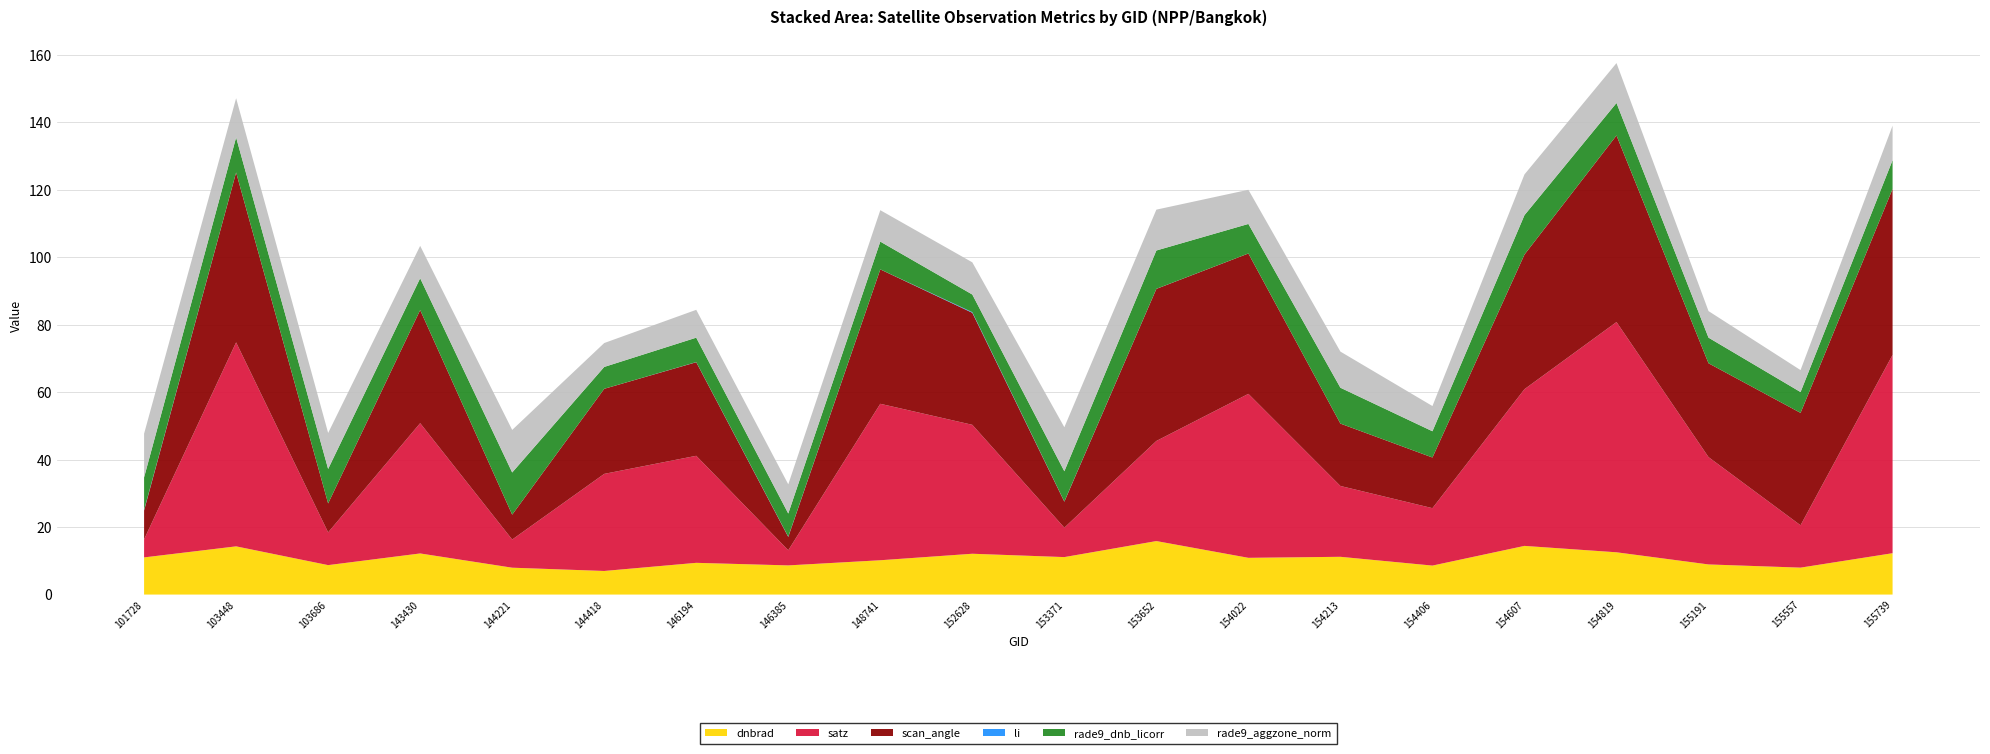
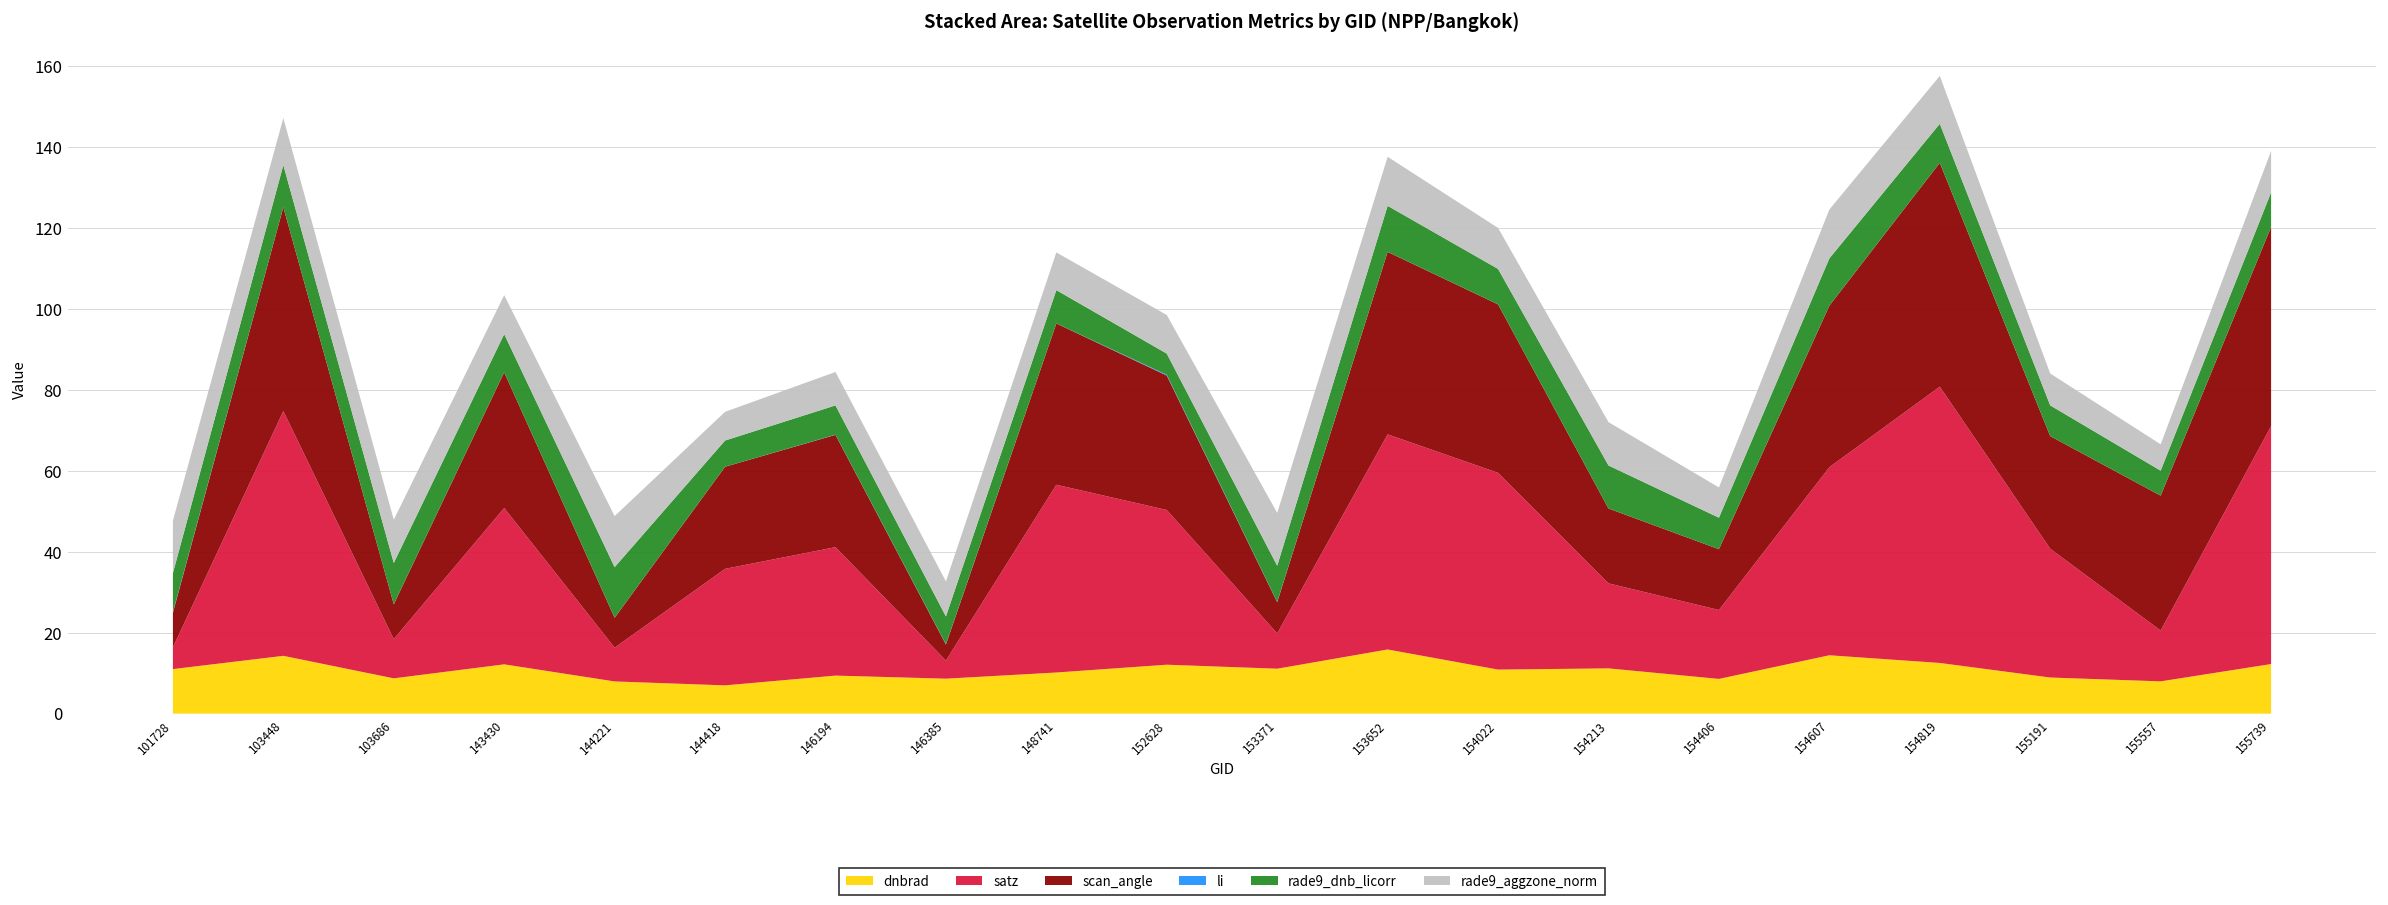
  {
    "dnbrad": {
      "101728": 11,
      "103448": 14,
      "103686": 9,
      "143430": 12,
      "144221": 8,
      "144418": 7,
      "146194": 9,
      "146385": 9,
      "148741": 10,
      "152628": 12,
      "153371": 11,
      "153652": 16,
      "154022": 11,
      "154213": 11,
      "154406": 9,
      "154607": 14,
      "154819": 13,
      "155191": 9,
      "155557": 8,
      "155739": 12
    },
    "satz": {
      "101728": 5,
      "103448": 60,
      "103686": 10,
      "143430": 39,
      "144221": 8,
      "144418": 29,
      "146194": 32,
      "146385": 4,
      "148741": 46,
      "152628": 38,
      "153371": 9,
-     "153652": 30,
+     "153652": 53,
      "154022": 49,
      "154213": 21,
      "154406": 17,
      "154607": 46,
      "154819": 68,
      "155191": 32,
      "155557": 13,
      "155739": 59
    },
    "rade9_dnb_licorr": {
      "101728": 10,
      "103448": 10,
      "103686": 10,
      "143430": 9,
      "144221": 13,
      "144418": 6,
      "146194": 7,
      "146385": 7,
      "148741": 8,
      "152628": 5,
      "153371": 9,
      "153652": 11,
      "154022": 9,
      "154213": 11,
      "154406": 8,
      "154607": 12,
      "154819": 10,
      "155191": 8,
      "155557": 6,
      "155739": 9
    },
    "rade9_aggzone_norm": {
      "101728": 13,
      "103448": 12,
      "103686": 11,
      "143430": 10,
      "144221": 13,
      "144418": 7,
      "146194": 8,
      "146385": 9,
      "148741": 9,
      "152628": 10,
      "153371": 13,
      "153652": 12,
      "154022": 10,
      "154213": 11,
      "154406": 7,
      "154607": 12,
      "154819": 12,
      "155191": 8,
      "155557": 7,
      "155739": 10
    }
  }
